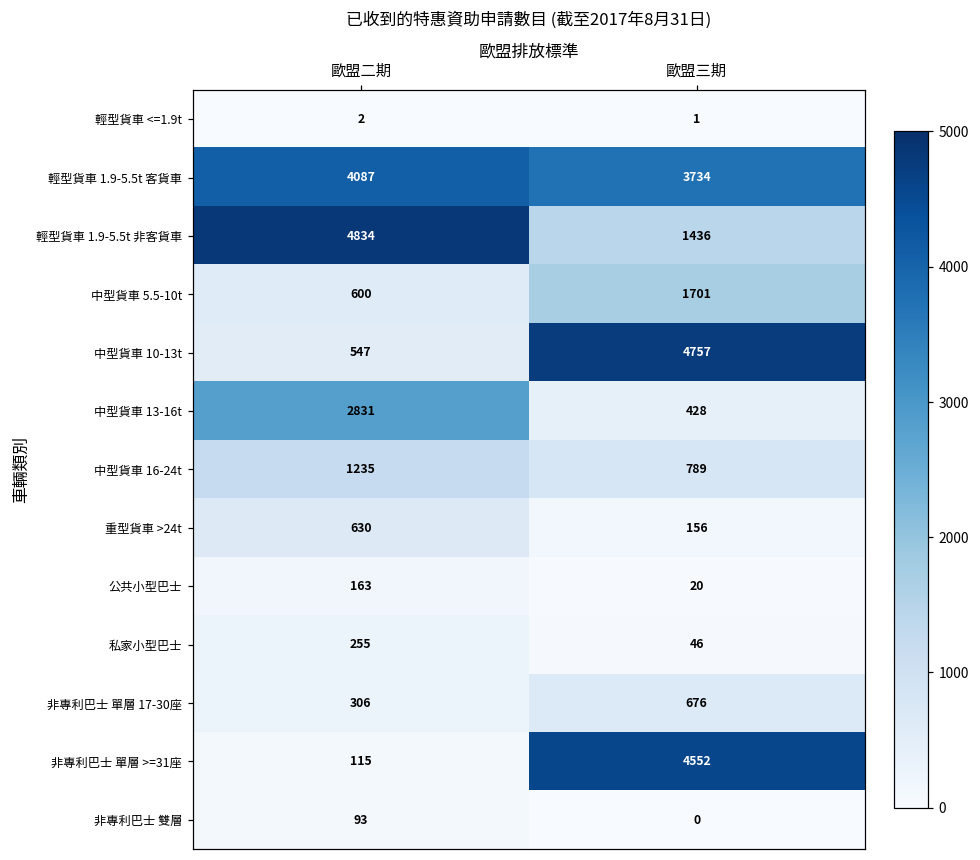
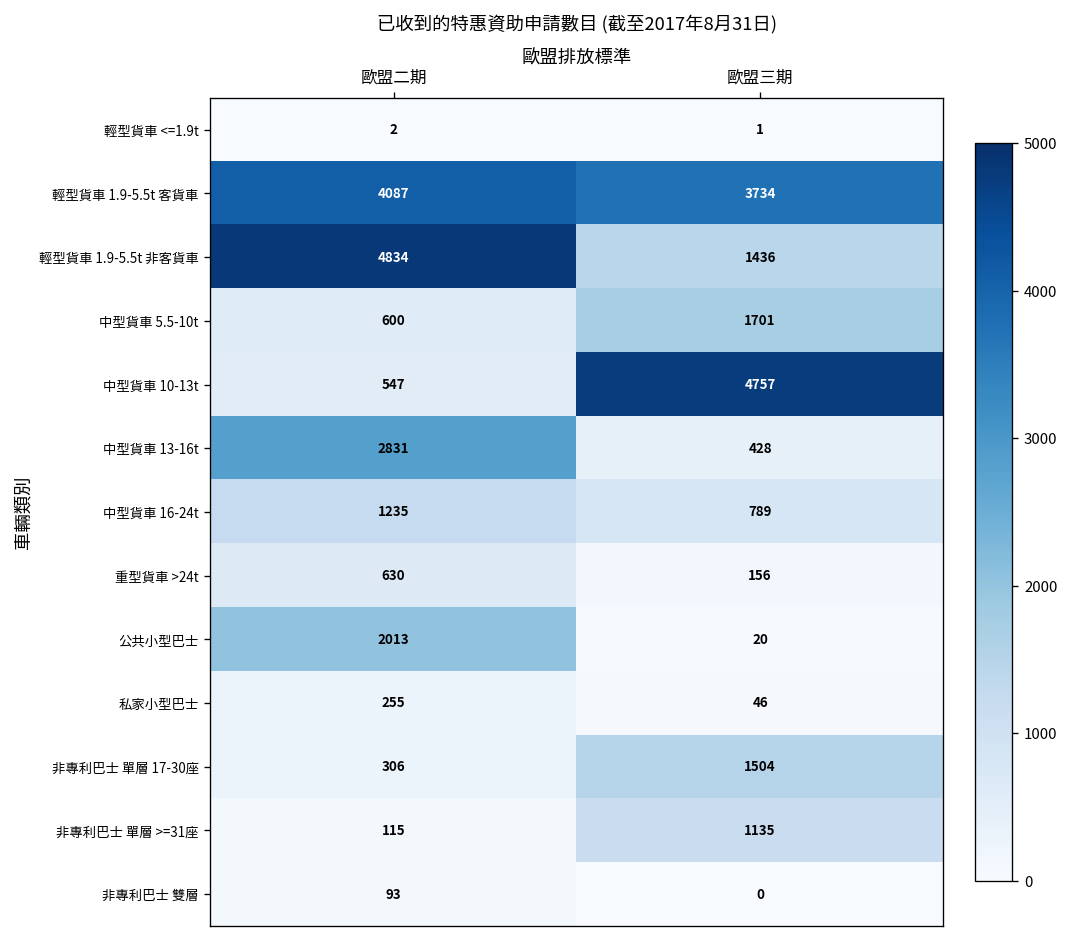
  {
    "輕型貨車 <=1.9t": {
      "歐盟二期": 2,
      "歐盟三期": 1
    },
    "輕型貨車 1.9-5.5t 客貨車": {
      "歐盟二期": 4087,
      "歐盟三期": 3734
    },
    "輕型貨車 1.9-5.5t 非客貨車": {
      "歐盟二期": 4834,
      "歐盟三期": 1436
    },
    "中型貨車 5.5-10t": {
      "歐盟二期": 600,
      "歐盟三期": 1701
    },
    "中型貨車 10-13t": {
      "歐盟二期": 547,
      "歐盟三期": 4757
    },
    "中型貨車 13-16t": {
      "歐盟二期": 2831,
      "歐盟三期": 428
    },
    "中型貨車 16-24t": {
      "歐盟二期": 1235,
      "歐盟三期": 789
    },
    "重型貨車 >24t": {
      "歐盟二期": 630,
      "歐盟三期": 156
    },
    "公共小型巴士": {
-     "歐盟二期": 163,
+     "歐盟二期": 2013,
      "歐盟三期": 20
    },
    "私家小型巴士": {
      "歐盟二期": 255,
      "歐盟三期": 46
    },
    "非專利巴士 單層 17-30座": {
      "歐盟二期": 306,
-     "歐盟三期": 676
+     "歐盟三期": 1504
    },
    "非專利巴士 單層 >=31座": {
      "歐盟二期": 115,
-     "歐盟三期": 4552
+     "歐盟三期": 1135
    },
    "非專利巴士 雙層": {
      "歐盟二期": 93,
      "歐盟三期": 0
    }
  }
